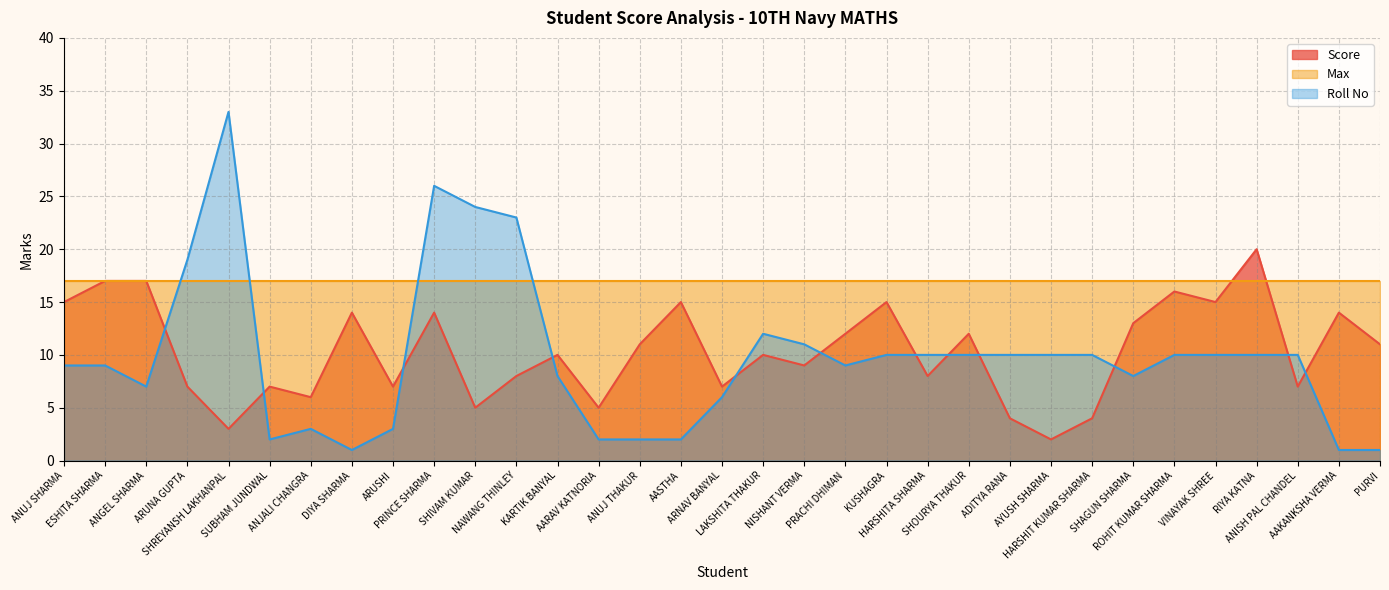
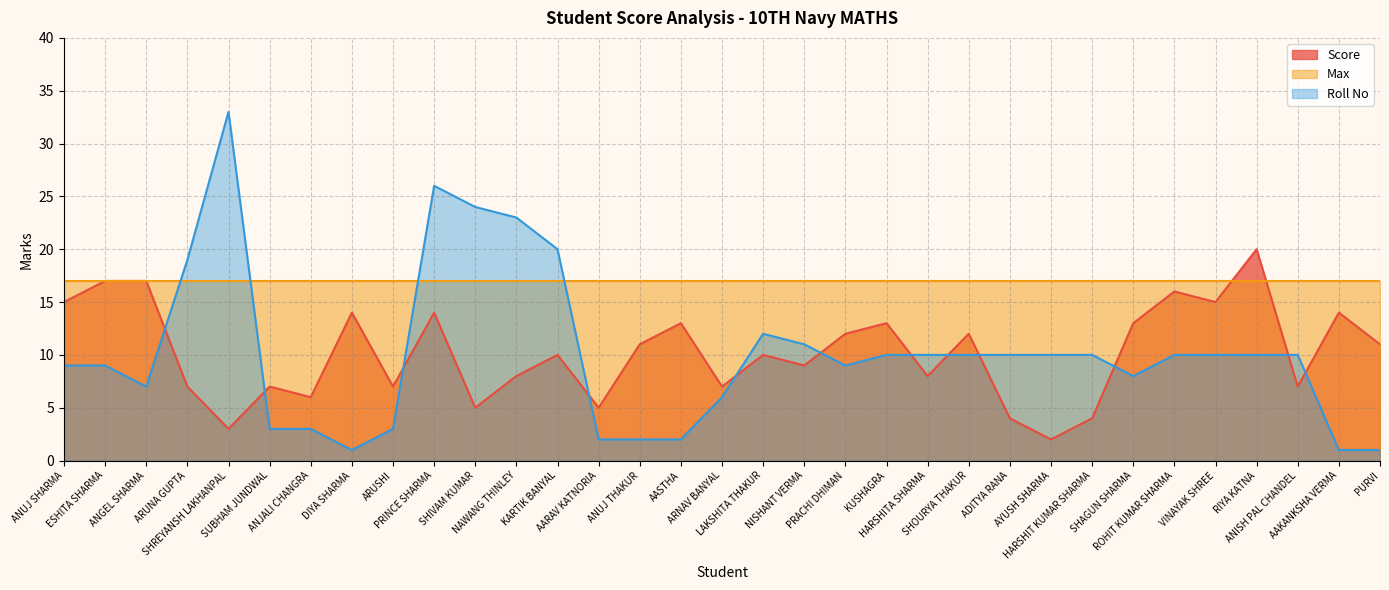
  {
    "Score": {
      "ANUJ SHARMA": 15,
      "ARUNA GUPTA": 7,
      "SHREYANSH LAKHANPAL": 3,
      "SUBHAM JUNDWAL": 7,
      "ANJALI CHANGRA": 6,
      "DIYA SHARMA": 14,
      "ARUSHI": 7,
      "PRINCE SHARMA": 14,
      "SHIVAM KUMAR": 5,
      "NAWANG THINLEY": 8,
      "KARTIK BANYAL": 10,
      "AARAV KATNORIA": 5,
      "ANUJ THAKUR": 11,
-     "AASTHA": 15,
+     "AASTHA": 13,
      "ARNAV BANYAL": 7,
      "LAKSHITA THAKUR": 10,
      "NISHANT VERMA": 9,
      "PRACHI DHIMAN": 12,
-     "KUSHAGRA": 15,
+     "KUSHAGRA": 13,
      "HARSHITA SHARMA": 8,
      "SHOURYA THAKUR": 12,
      "ADITYA RANA": 4,
      "AYUSH SHARMA": 2,
      "HARSHIT KUMAR SHARMA": 4,
      "SHAGUN SHARMA": 13,
      "ROHIT KUMAR SHARMA": 16,
      "VINAYAK SHREE": 15,
      "RIYA KATNA": 20,
      "ANISH PAL CHANDEL": 7,
      "AAKANKSHA VERMA": 14,
      "PURVI": 11
    },
    "Max": {
      "ANUJ SHARMA": 17,
      "ARUNA GUPTA": 17,
      "SHREYANSH LAKHANPAL": 17,
      "SUBHAM JUNDWAL": 17,
      "ANJALI CHANGRA": 17,
      "DIYA SHARMA": 17,
      "ARUSHI": 17,
      "PRINCE SHARMA": 17,
      "SHIVAM KUMAR": 17,
      "NAWANG THINLEY": 17,
      "KARTIK BANYAL": 17,
      "AARAV KATNORIA": 17,
      "ANUJ THAKUR": 17,
      "AASTHA": 17,
      "ARNAV BANYAL": 17,
      "LAKSHITA THAKUR": 17,
      "NISHANT VERMA": 17,
      "PRACHI DHIMAN": 17,
      "KUSHAGRA": 17,
      "HARSHITA SHARMA": 17,
      "SHOURYA THAKUR": 17,
      "ADITYA RANA": 17,
      "AYUSH SHARMA": 17,
      "HARSHIT KUMAR SHARMA": 17,
      "SHAGUN SHARMA": 17,
      "ROHIT KUMAR SHARMA": 17,
      "VINAYAK SHREE": 17,
      "RIYA KATNA": 17,
      "ANISH PAL CHANDEL": 17,
      "AAKANKSHA VERMA": 17,
      "PURVI": 17
    },
    "Roll No": {
      "ANUJ SHARMA": 9,
      "ESHITA SHARMA": 9,
      "ANGEL SHARMA": 7,
      "ARUNA GUPTA": 19,
      "SHREYANSH LAKHANPAL": 33,
-     "SUBHAM JUNDWAL": 2,
+     "SUBHAM JUNDWAL": 3,
      "ANJALI CHANGRA": 3,
      "DIYA SHARMA": 1,
      "ARUSHI": 3,
      "PRINCE SHARMA": 26,
      "SHIVAM KUMAR": 24,
      "NAWANG THINLEY": 23,
-     "KARTIK BANYAL": 8,
+     "KARTIK BANYAL": 20,
      "AARAV KATNORIA": 2,
      "ANUJ THAKUR": 2,
      "AASTHA": 2,
      "ARNAV BANYAL": 6,
      "LAKSHITA THAKUR": 12,
      "NISHANT VERMA": 11,
      "PRACHI DHIMAN": 9,
      "KUSHAGRA": 10,
      "HARSHITA SHARMA": 10,
      "SHOURYA THAKUR": 10,
      "ADITYA RANA": 10,
      "AYUSH SHARMA": 10,
      "HARSHIT KUMAR SHARMA": 10,
      "SHAGUN SHARMA": 8,
      "ROHIT KUMAR SHARMA": 10,
      "VINAYAK SHREE": 10,
      "RIYA KATNA": 10,
      "ANISH PAL CHANDEL": 10,
      "AAKANKSHA VERMA": 1,
      "PURVI": 1
    }
  }
